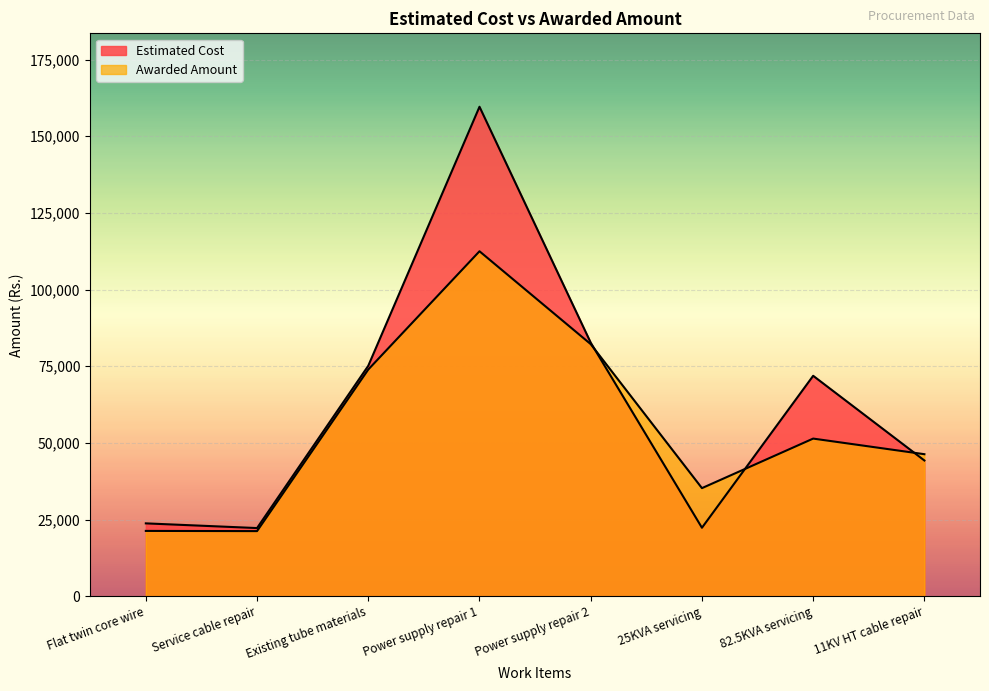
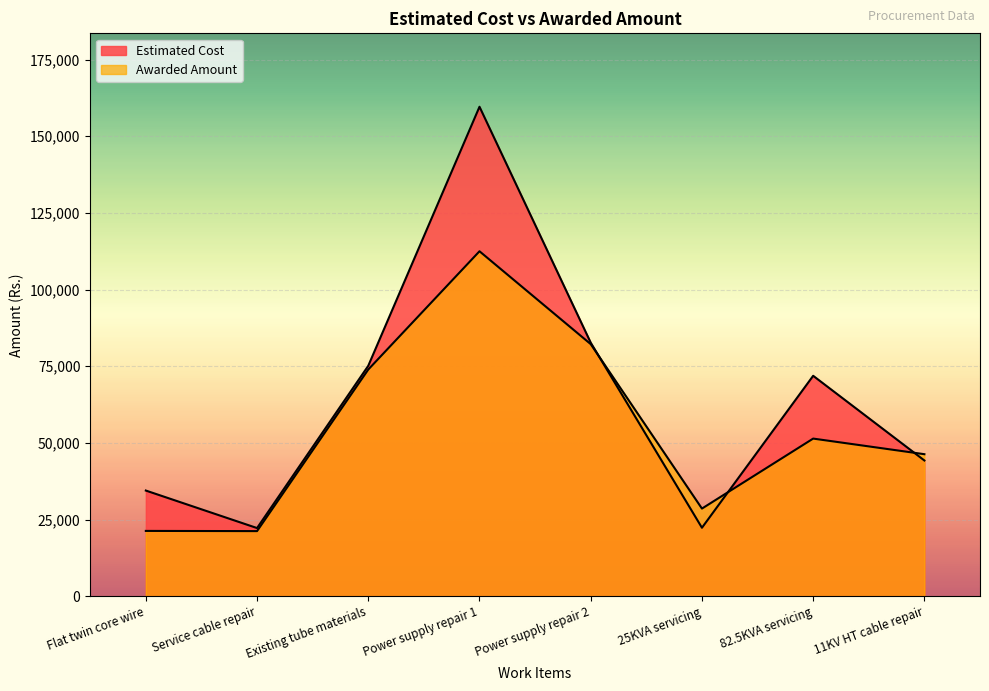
  {
    "Estimated Cost": {
-     "Flat twin core wire": "24,000",
+     "Flat twin core wire": "34,000",
      "Service cable repair": "22,000",
      "Existing tube materials": "75,000",
      "Power supply repair 1": "160,000",
      "25KVA servicing": "22,000",
      "82.5KVA servicing": "72,000",
      "11KV HT cable repair": "44,000"
    },
    "Awarded Amount": {
      "Flat twin core wire": "21,000",
      "Service cable repair": "21,000",
      "Existing tube materials": "74,000",
      "Power supply repair 1": "112,000",
-     "25KVA servicing": "35,000",
+     "25KVA servicing": "29,000",
      "82.5KVA servicing": "51,000",
      "11KV HT cable repair": "46,000"
    }
  }
